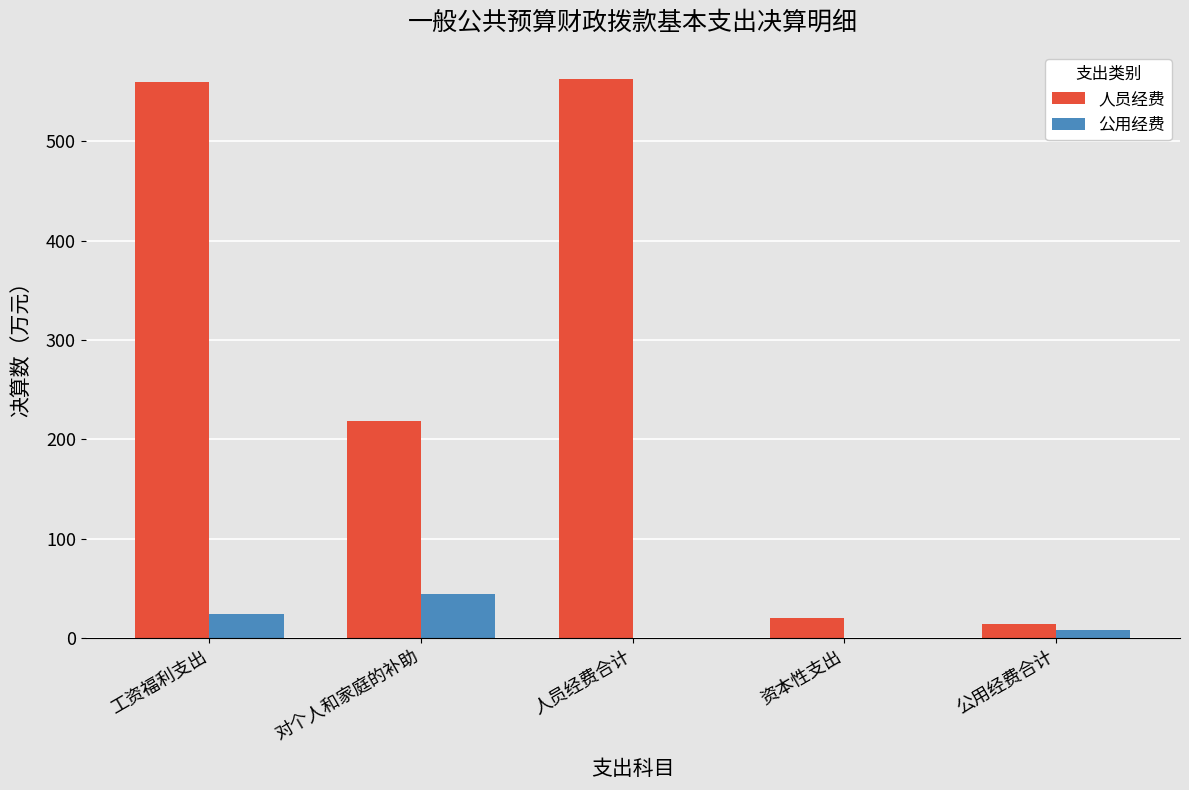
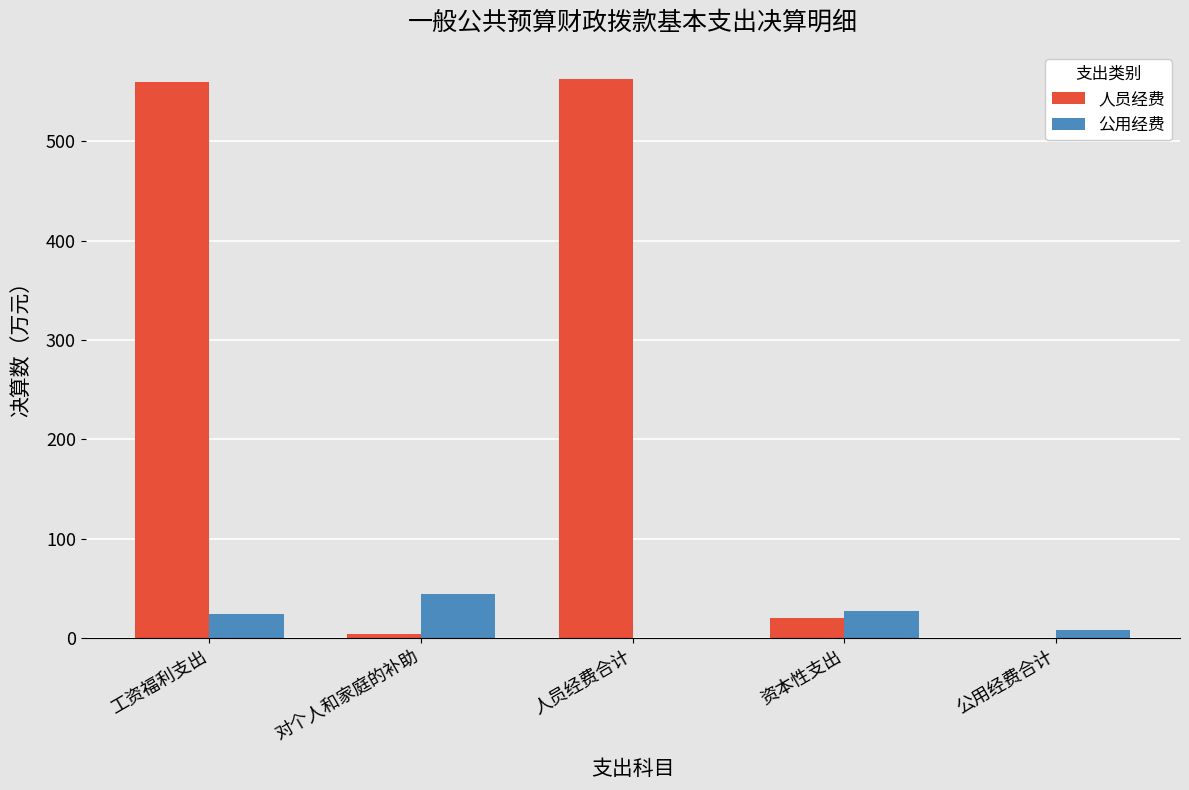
  {
    "人员经费": {
      "工资福利支出": 560,
-     "对个人和家庭的补助": 220,
+     "对个人和家庭的补助": 0,
      "人员经费合计": 560,
      "资本性支出": 20,
-     "公用经费合计": 10
+     "公用经费合计": 0
    },
    "公用经费": {
      "工资福利支出": 20,
      "对个人和家庭的补助": 40,
      "人员经费合计": 0,
-     "资本性支出": 0,
+     "资本性支出": 30,
      "公用经费合计": 10
    }
  }
